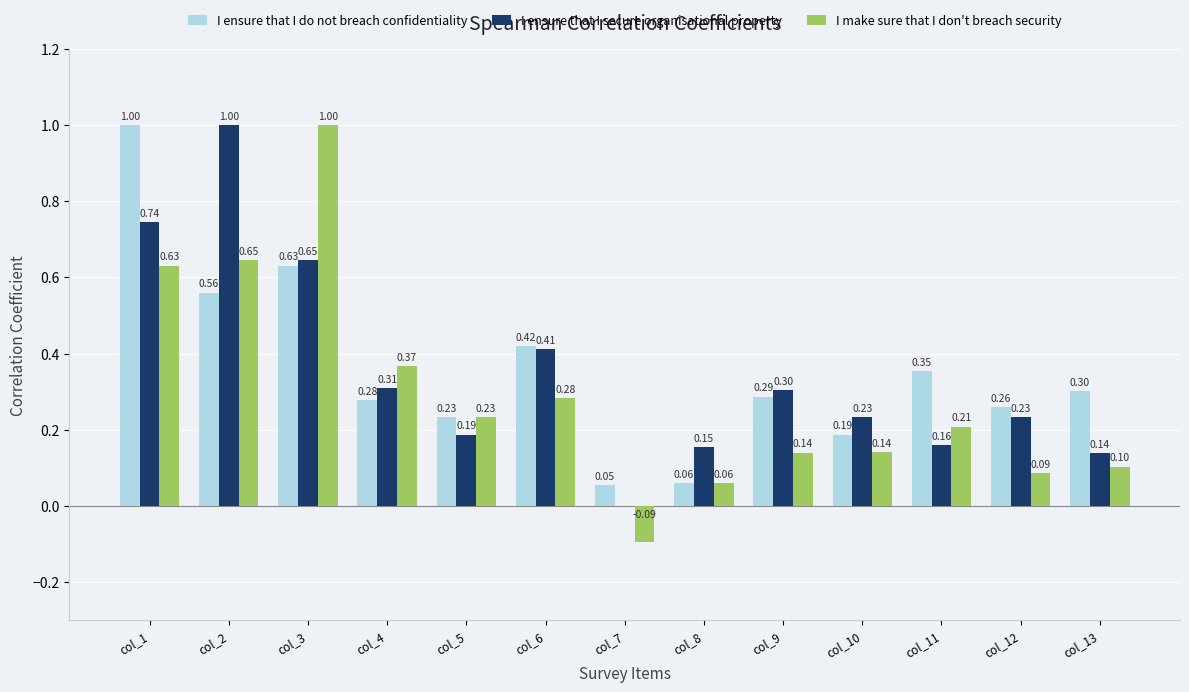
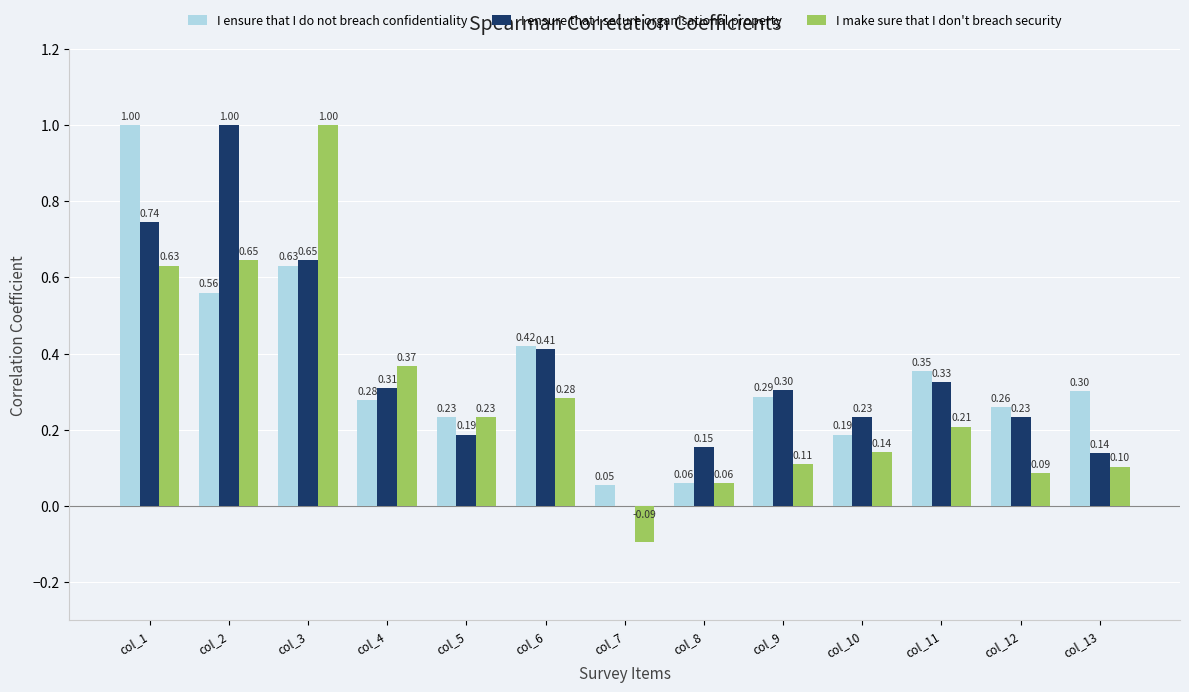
  {
    "I ensure that I do not breach confidentiality": {
      "col_1": 1.00,
      "col_2": 0.56,
      "col_3": 0.63,
      "col_4": 0.28,
      "col_5": 0.23,
      "col_6": 0.42,
      "col_7": 0.05,
      "col_8": 0.06,
      "col_9": 0.29,
      "col_10": 0.19,
      "col_11": 0.35,
      "col_12": 0.26,
      "col_13": 0.30
    },
    "I ensure that I secure organisational property": {
      "col_1": 0.74,
      "col_2": 1.00,
      "col_3": 0.65,
      "col_4": 0.31,
      "col_5": 0.19,
      "col_6": 0.41,
      "col_8": 0.15,
      "col_9": 0.30,
      "col_10": 0.23,
-     "col_11": 0.16,
+     "col_11": 0.33,
      "col_12": 0.23,
      "col_13": 0.14
    },
    "I make sure that I don't breach security": {
      "col_1": 0.63,
      "col_2": 0.65,
      "col_3": 1.00,
      "col_4": 0.37,
      "col_5": 0.23,
      "col_6": 0.28,
      "col_7": -0.09,
      "col_8": 0.06,
-     "col_9": 0.14,
+     "col_9": 0.11,
      "col_10": 0.14,
      "col_11": 0.21,
      "col_12": 0.09,
      "col_13": 0.10
    }
  }
